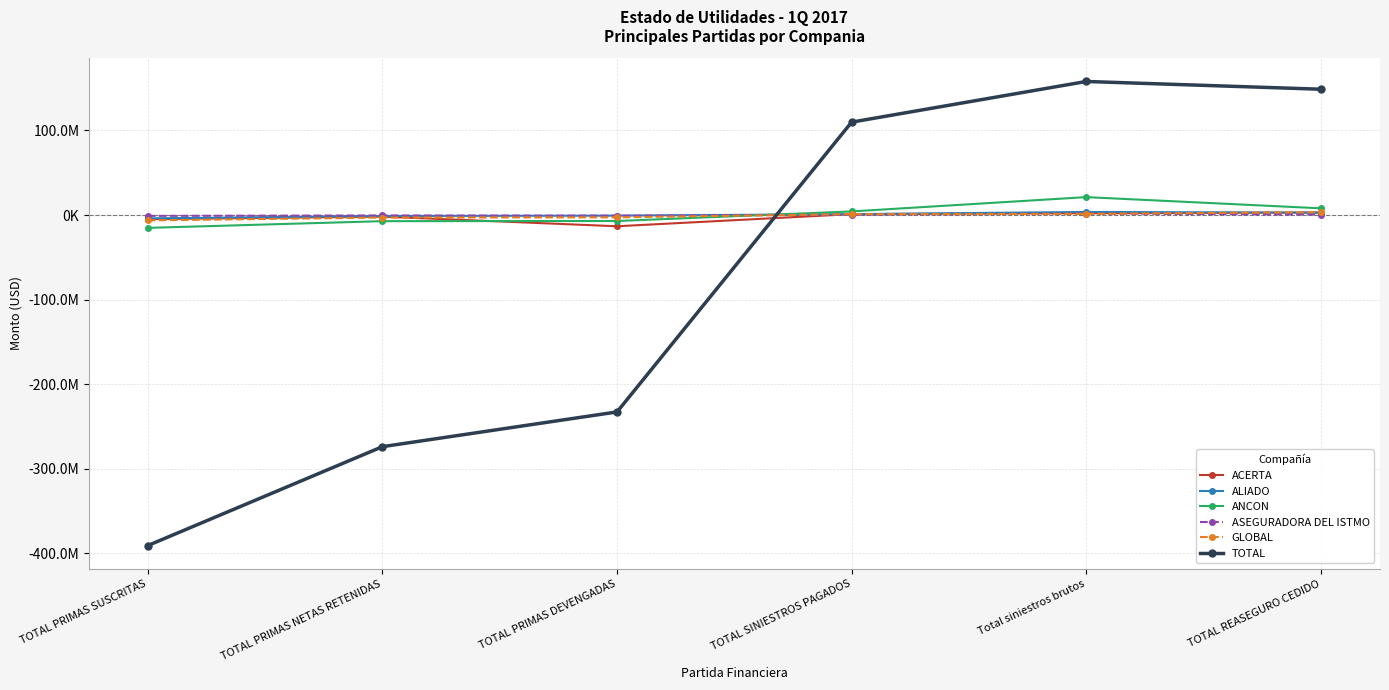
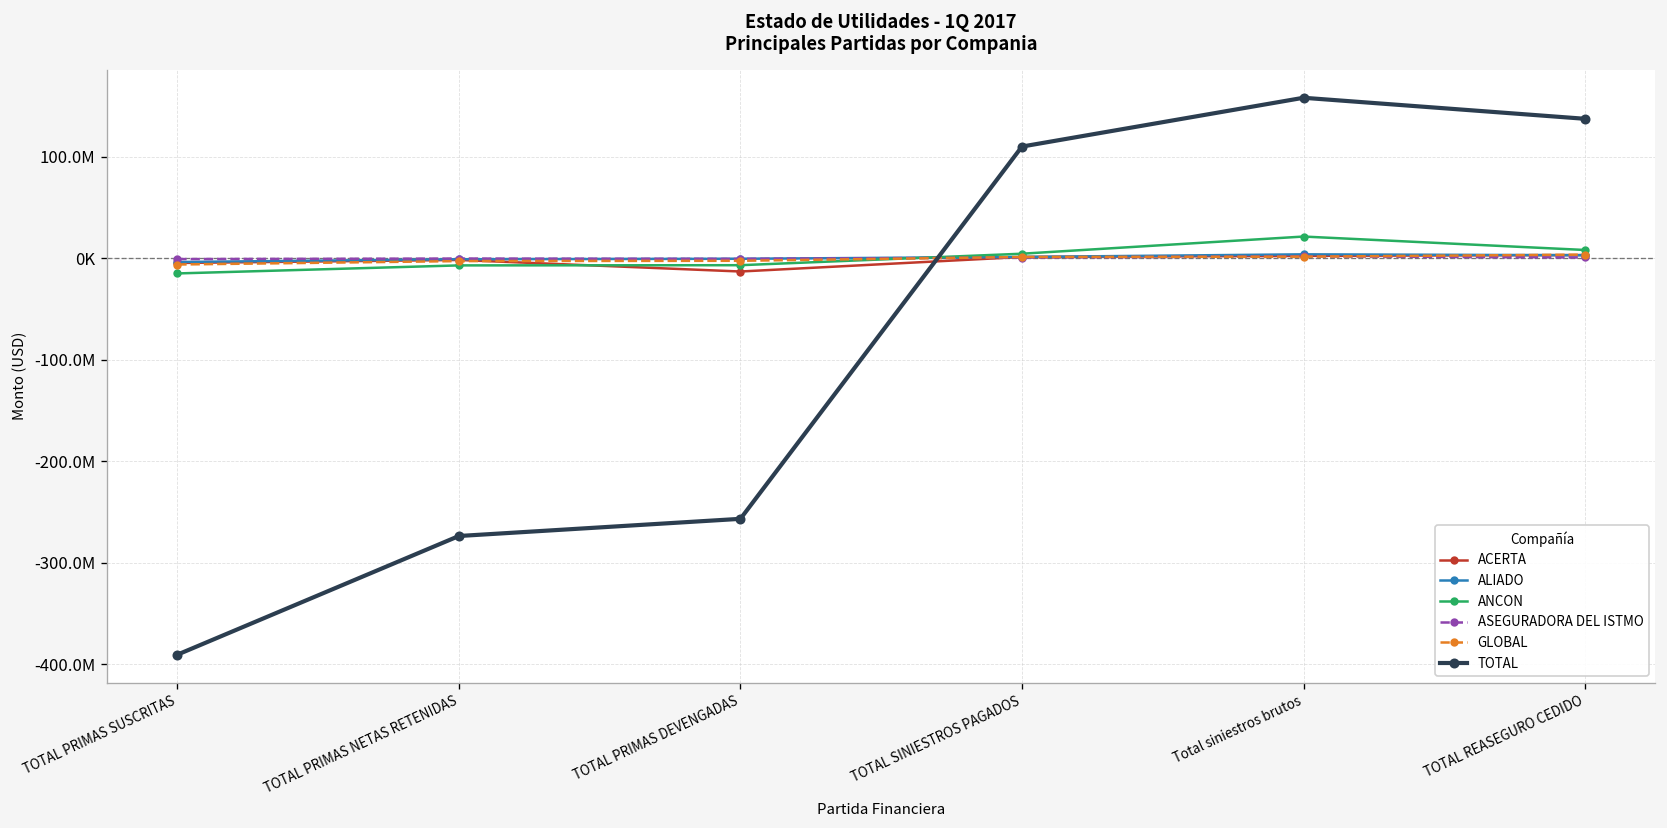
  {
    "ACERTA": {
      "TOTAL PRIMAS DEVENGADAS": -10000000
    },
    "ANCON": {
      "TOTAL PRIMAS SUSCRITAS": -20000000,
      "TOTAL PRIMAS NETAS RETENIDAS": -10000000,
      "TOTAL PRIMAS DEVENGADAS": -10000000,
      "TOTAL SINIESTROS PAGADOS": 0,
      "Total siniestros brutos": 20000000,
      "TOTAL REASEGURO CEDIDO": 10000000
    },
    "TOTAL": {
      "TOTAL PRIMAS SUSCRITAS": -390000000,
      "TOTAL PRIMAS NETAS RETENIDAS": -270000000,
-     "TOTAL PRIMAS DEVENGADAS": -230000000,
+     "TOTAL PRIMAS DEVENGADAS": -260000000,
      "TOTAL SINIESTROS PAGADOS": 110000000,
      "Total siniestros brutos": 160000000,
-     "TOTAL REASEGURO CEDIDO": 150000000
+     "TOTAL REASEGURO CEDIDO": 140000000
    }
  }
